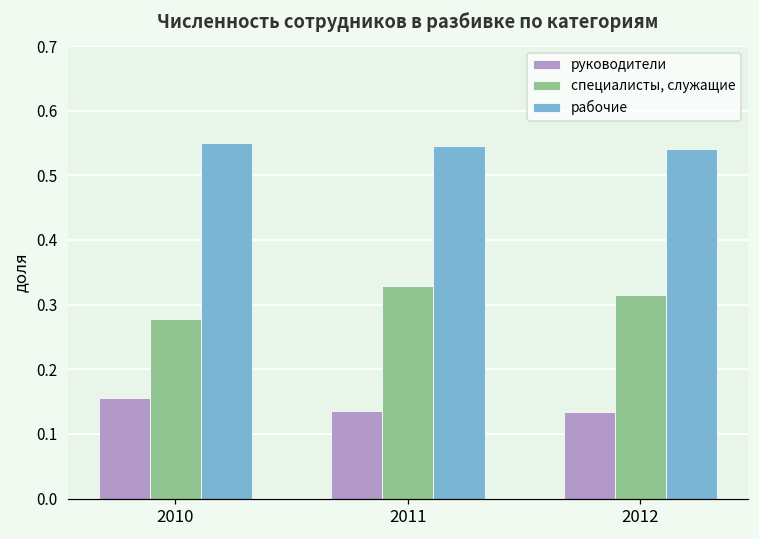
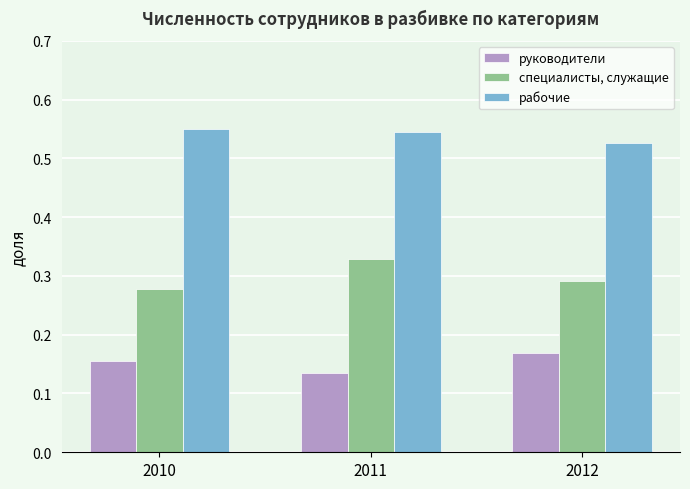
  {
    "руководители": {
      "2010": 0.16,
      "2011": 0.14,
-     "2012": 0.13
+     "2012": 0.17
    },
    "специалисты, служащие": {
      "2010": 0.28,
      "2011": 0.33,
-     "2012": 0.31
+     "2012": 0.29
    },
    "рабочие": {
      "2010": 0.55,
      "2011": 0.55,
-     "2012": 0.54
+     "2012": 0.53
    }
  }
